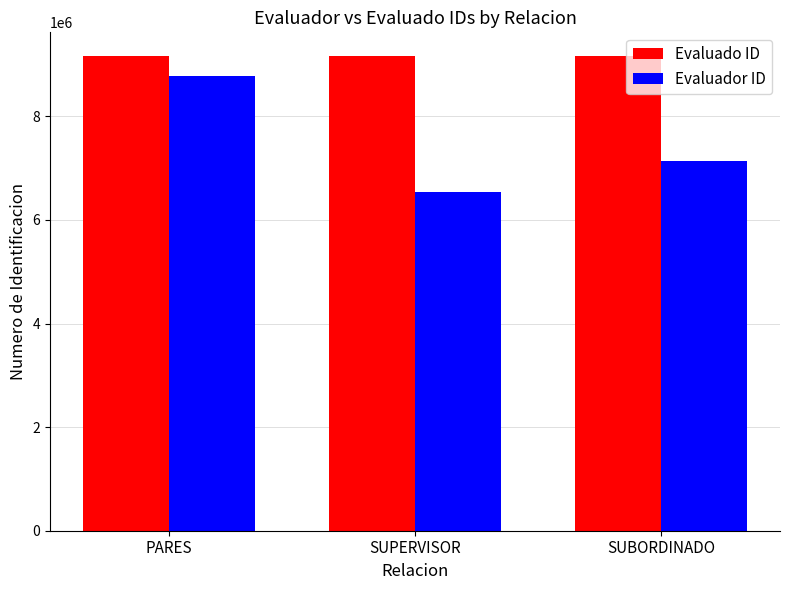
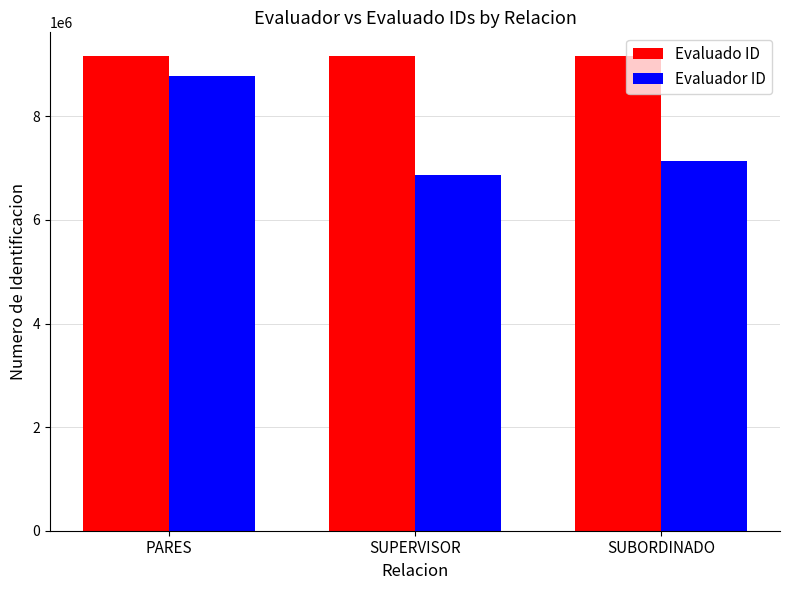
  {
    "Evaluado ID": {
      "PARES": 9200000,
      "SUPERVISOR": 9200000,
      "SUBORDINADO": 9200000
    },
    "Evaluador ID": {
      "PARES": 8800000,
-     "SUPERVISOR": 6500000,
+     "SUPERVISOR": 6900000,
      "SUBORDINADO": 7100000
    }
  }
